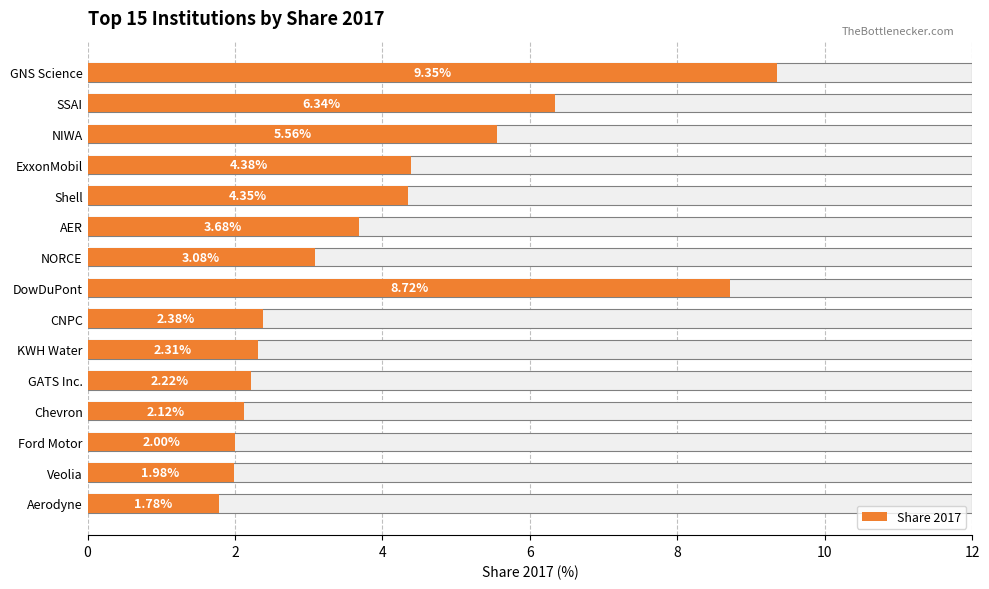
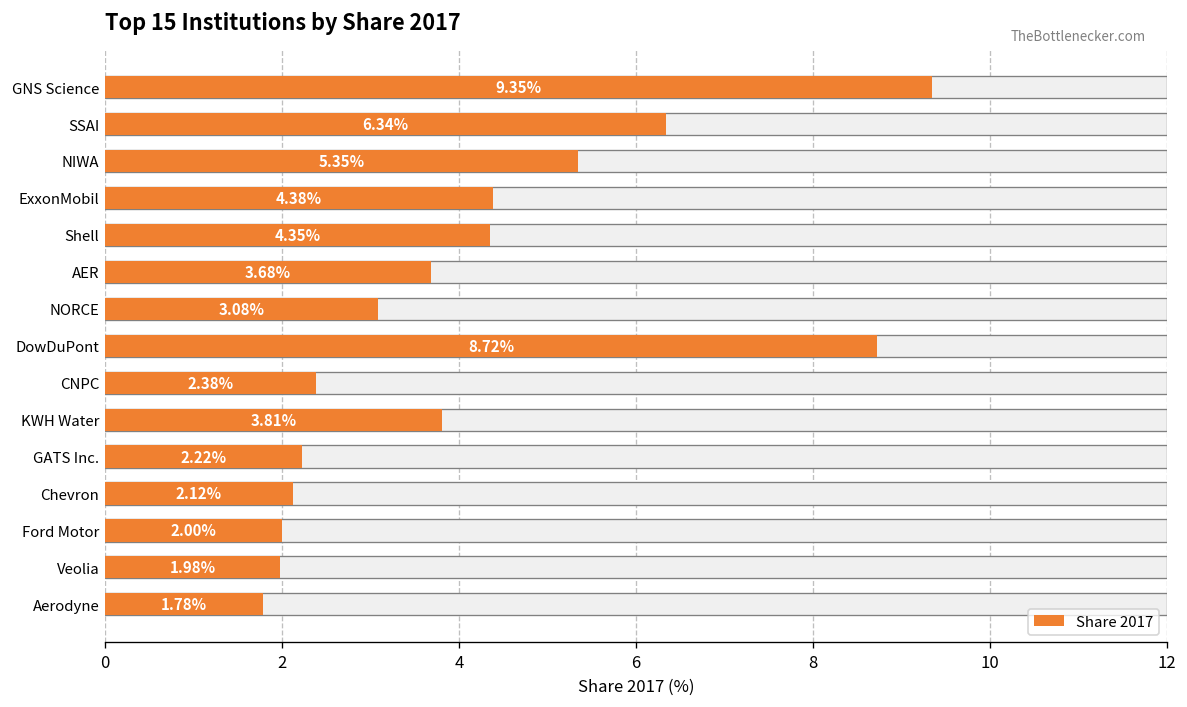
  {
    "Share 2017": {
-     "NIWA": "5.56%",
-     "KWH Water": "2.31%"
+     "NIWA": "5.35%",
+     "KWH Water": "3.81%"
    }
  }
